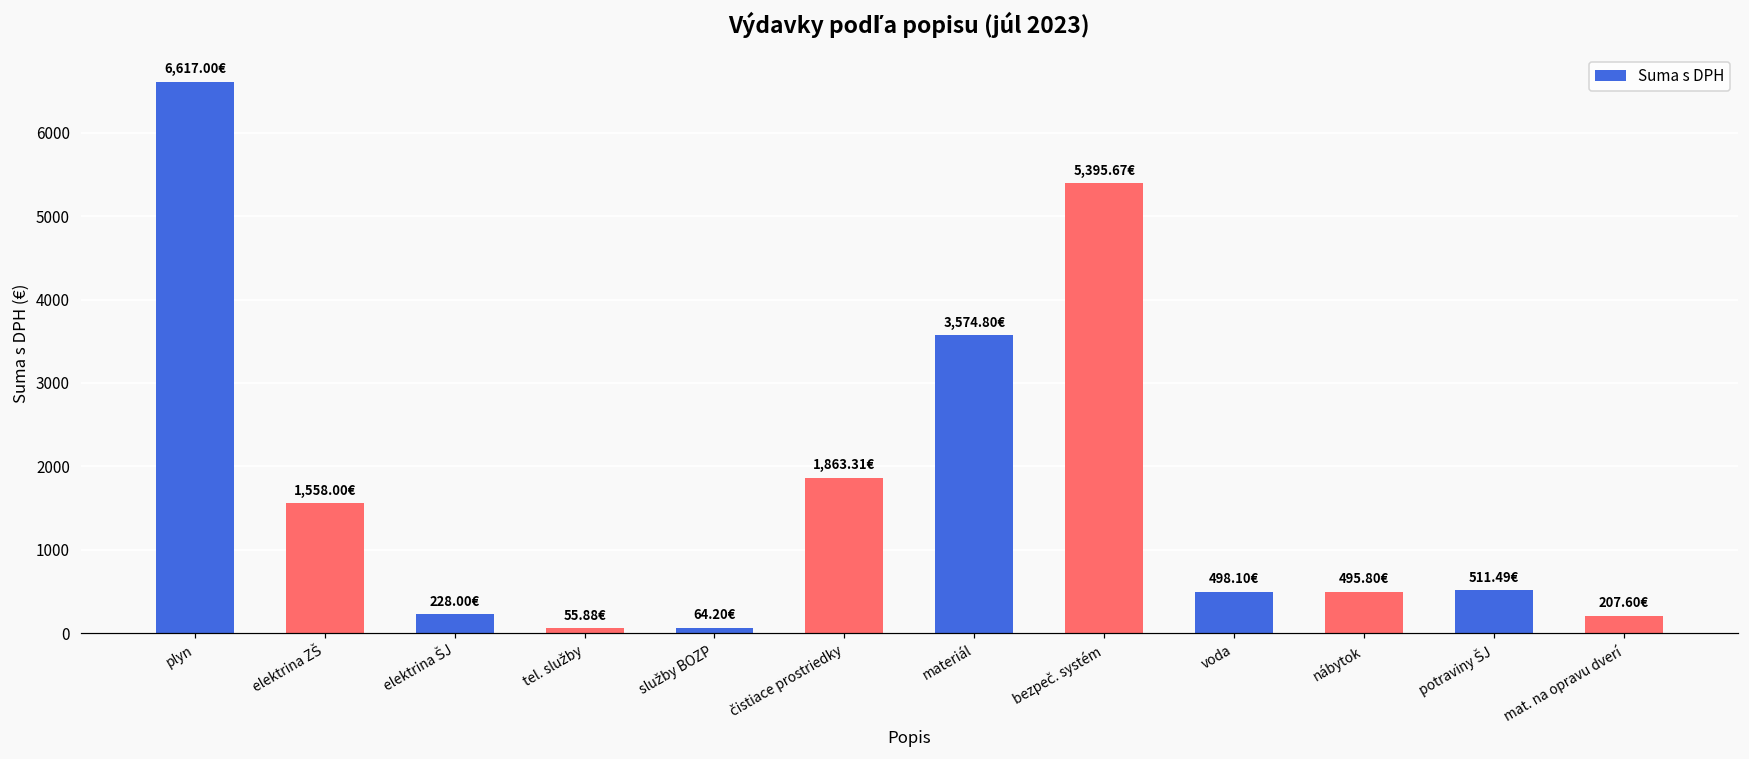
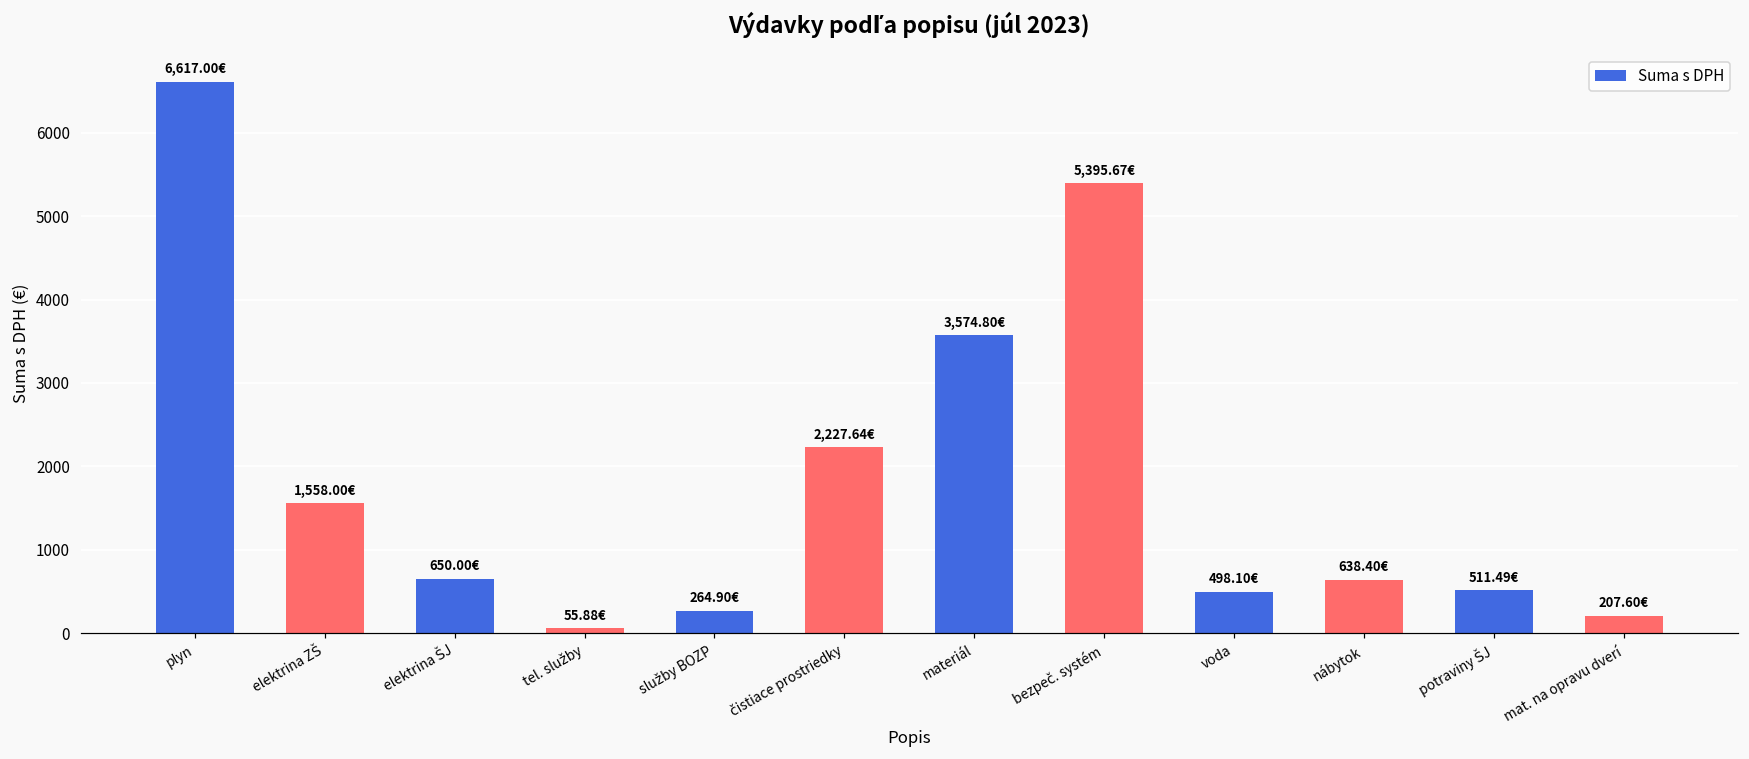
  {
    "plyn": "6,617.00€",
    "elektrina ZŠ": "1,558.00€",
-   "elektrina ŠJ": "228.00€",
+   "elektrina ŠJ": "650.00€",
    "tel. služby": "55.88€",
-   "služby BOZP": "64.20€",
-   "čistiace prostriedky": "1,863.31€",
+   "služby BOZP": "264.90€",
+   "čistiace prostriedky": "2,227.64€",
    "materiál": "3,574.80€",
    "bezpeč. systém": "5,395.67€",
    "voda": "498.10€",
-   "nábytok": "495.80€",
+   "nábytok": "638.40€",
    "potraviny ŠJ": "511.49€",
    "mat. na opravu dverí": "207.60€"
  }
